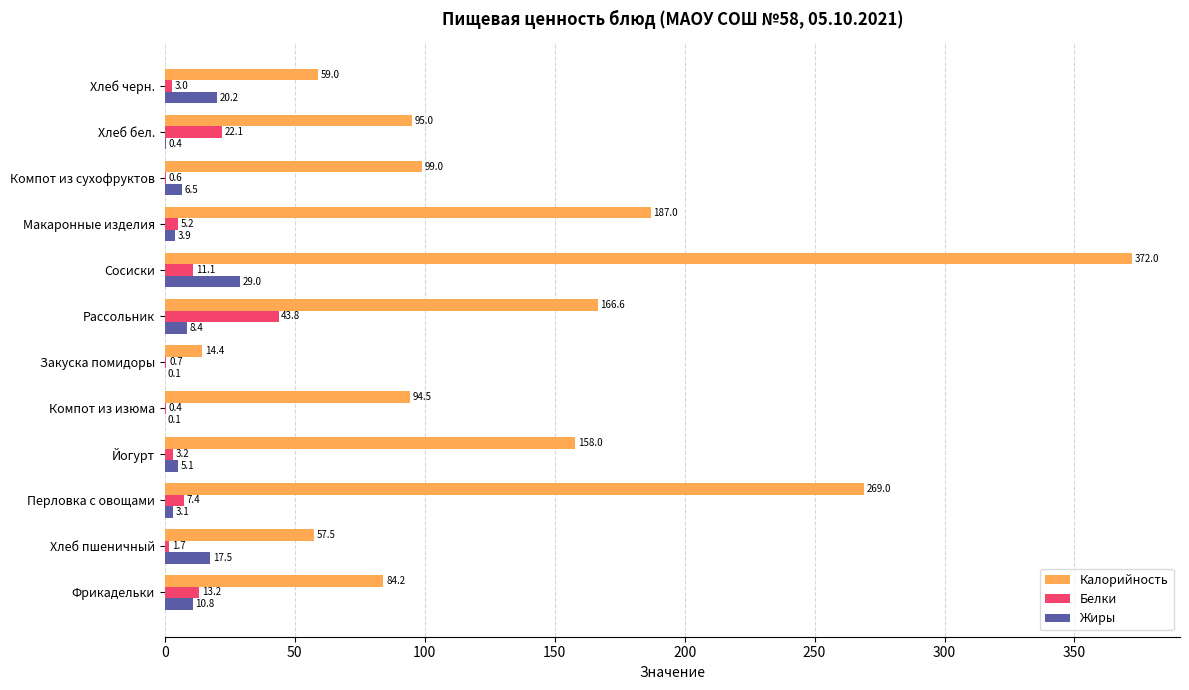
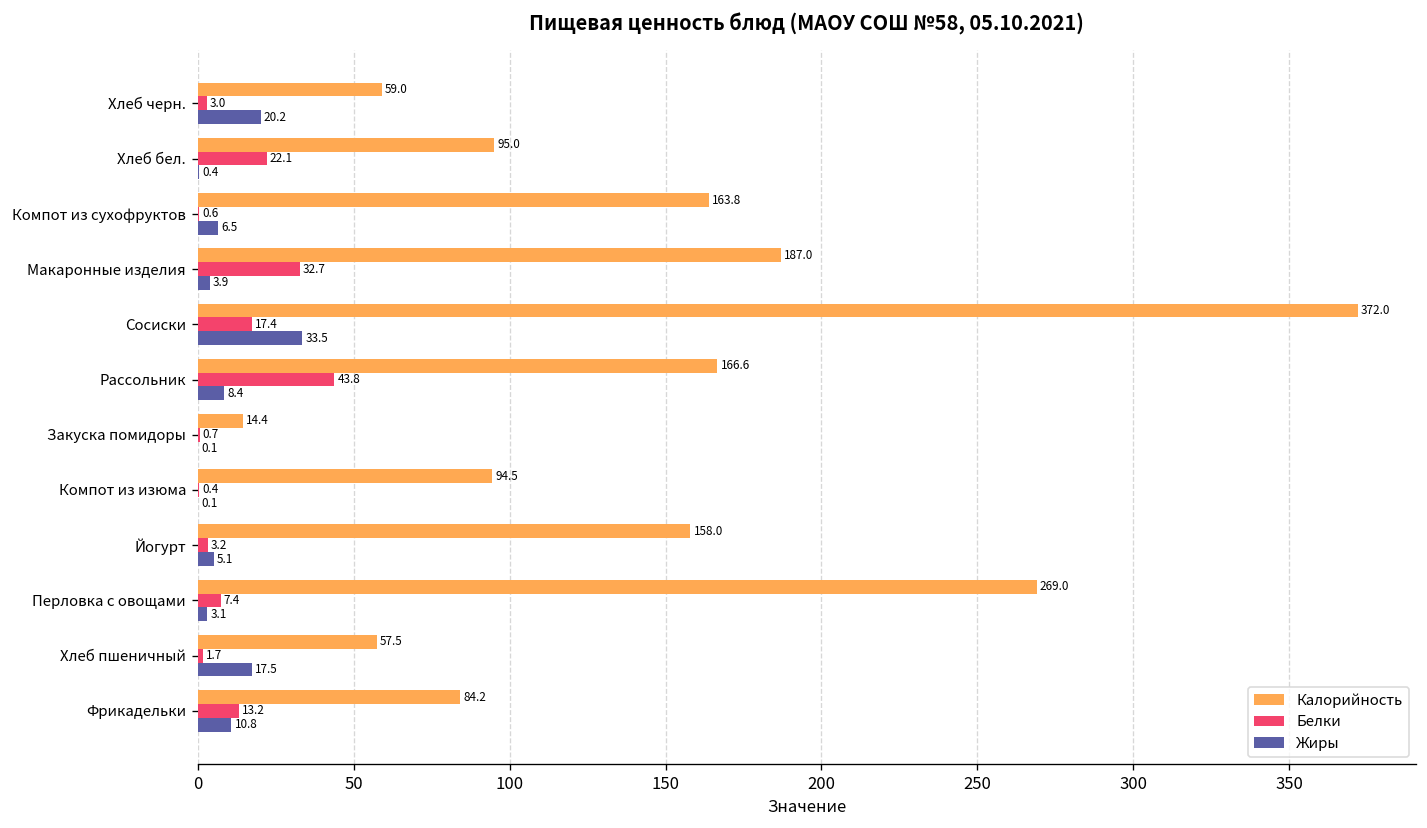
  {
    "Калорийность": {
      "Хлеб черн.": 59.0,
      "Хлеб бел.": 95.0,
-     "Компот из сухофруктов": 99.0,
+     "Компот из сухофруктов": 163.8,
      "Макаронные изделия": 187.0,
      "Сосиски": 372.0,
      "Рассольник": 166.6,
      "Закуска помидоры": 14.4,
      "Компот из изюма": 94.5,
      "Йогурт": 158.0,
      "Перловка с овощами": 269.0,
      "Хлеб пшеничный": 57.5,
      "Фрикадельки": 84.2
    },
    "Белки": {
      "Хлеб черн.": 3.0,
      "Хлеб бел.": 22.1,
      "Компот из сухофруктов": 0.6,
-     "Макаронные изделия": 5.2,
-     "Сосиски": 11.1,
+     "Макаронные изделия": 32.7,
+     "Сосиски": 17.4,
      "Рассольник": 43.8,
      "Закуска помидоры": 0.7,
      "Компот из изюма": 0.4,
      "Йогурт": 3.2,
      "Перловка с овощами": 7.4,
      "Хлеб пшеничный": 1.7,
      "Фрикадельки": 13.2
    },
    "Жиры": {
      "Хлеб черн.": 20.2,
      "Хлеб бел.": 0.4,
      "Компот из сухофруктов": 6.5,
      "Макаронные изделия": 3.9,
-     "Сосиски": 29.0,
+     "Сосиски": 33.5,
      "Рассольник": 8.4,
      "Закуска помидоры": 0.1,
      "Компот из изюма": 0.1,
      "Йогурт": 5.1,
      "Перловка с овощами": 3.1,
      "Хлеб пшеничный": 17.5,
      "Фрикадельки": 10.8
    }
  }
